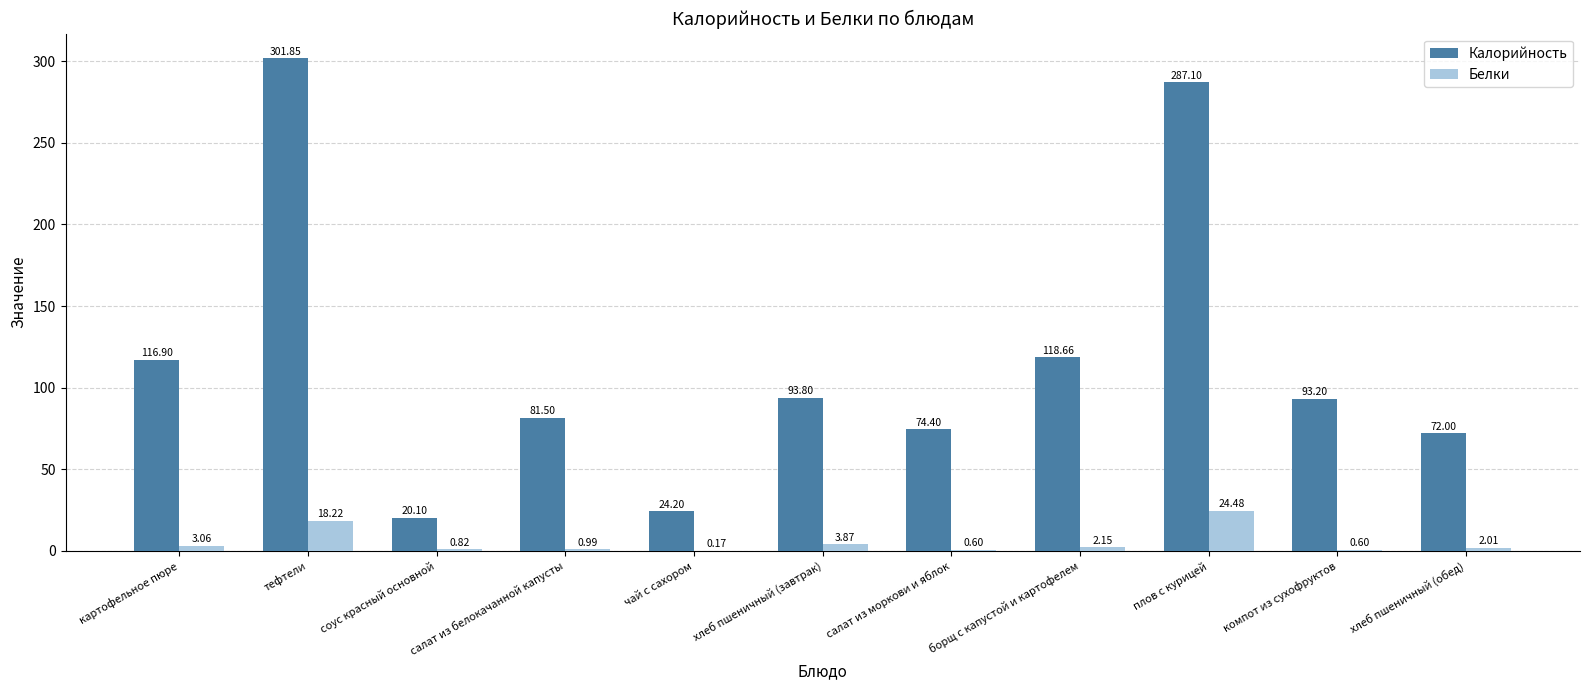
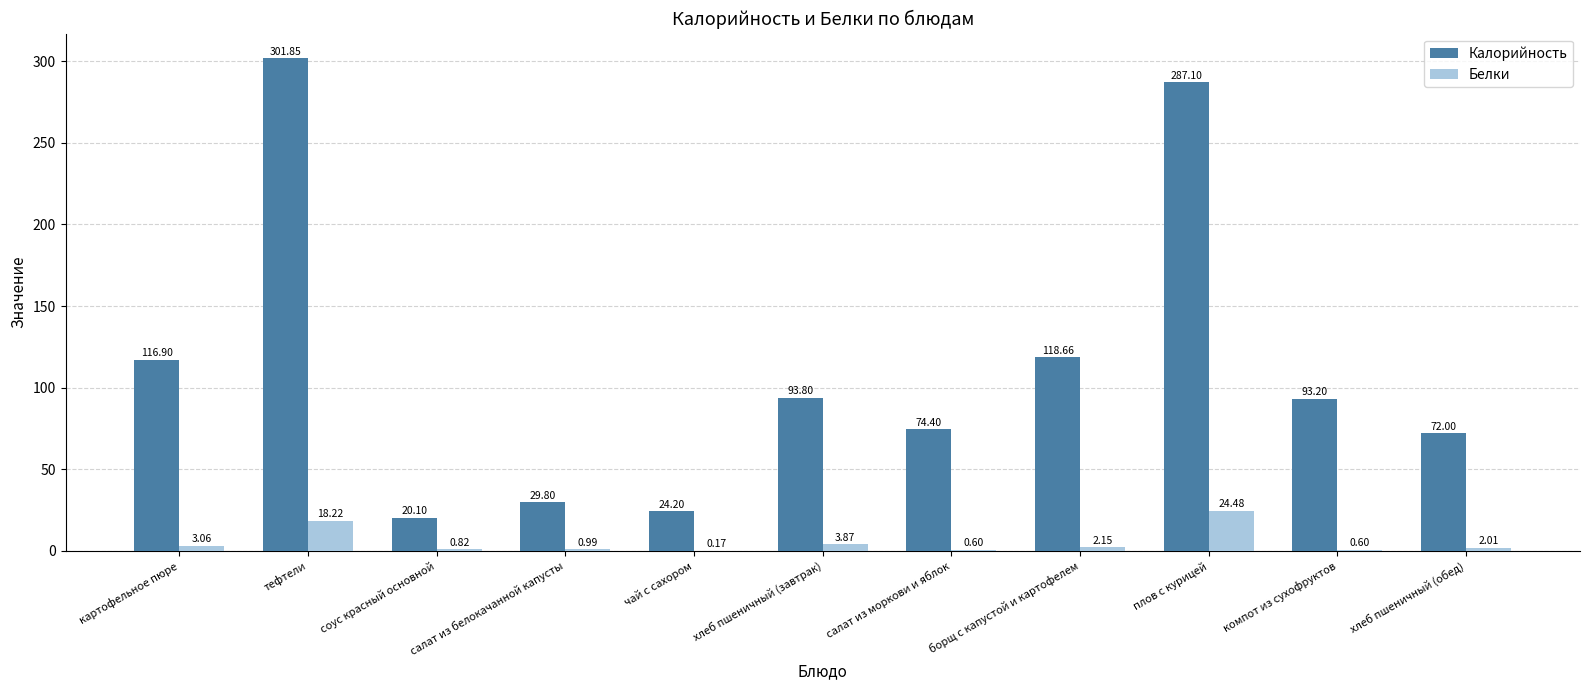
  {
    "Калорийность": {
      "картофельное пюре": 116.90,
      "тефтели": 301.85,
      "соус красный основной": 20.10,
-     "салат из белокачанной капусты": 81.50,
+     "салат из белокачанной капусты": 29.80,
      "чай с сахором": 24.20,
      "хлеб пшеничный (завтрак)": 93.80,
      "салат из моркови и яблок": 74.40,
      "борщ с капустой и картофелем": 118.66,
      "плов с курицей": 287.10,
      "компот из сухофруктов": 93.20,
      "хлеб пшеничный (обед)": 72.00
    },
    "Белки": {
      "картофельное пюре": 3.06,
      "тефтели": 18.22,
      "соус красный основной": 0.82,
      "салат из белокачанной капусты": 0.99,
      "чай с сахором": 0.17,
      "хлеб пшеничный (завтрак)": 3.87,
      "салат из моркови и яблок": 0.60,
      "борщ с капустой и картофелем": 2.15,
      "плов с курицей": 24.48,
      "компот из сухофруктов": 0.60,
      "хлеб пшеничный (обед)": 2.01
    }
  }
